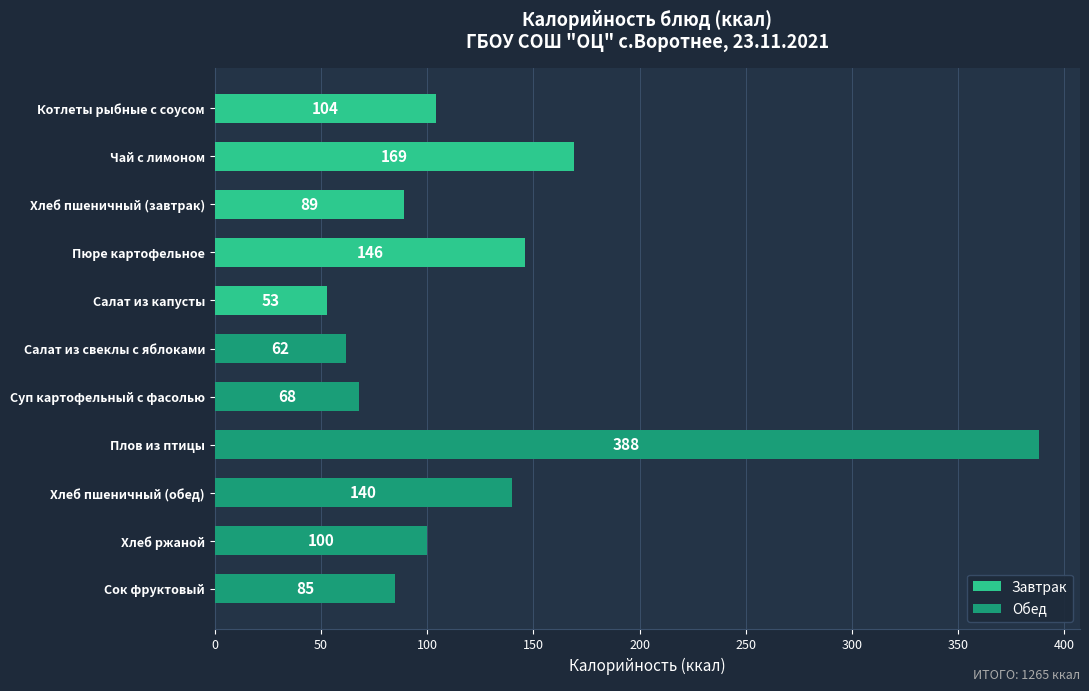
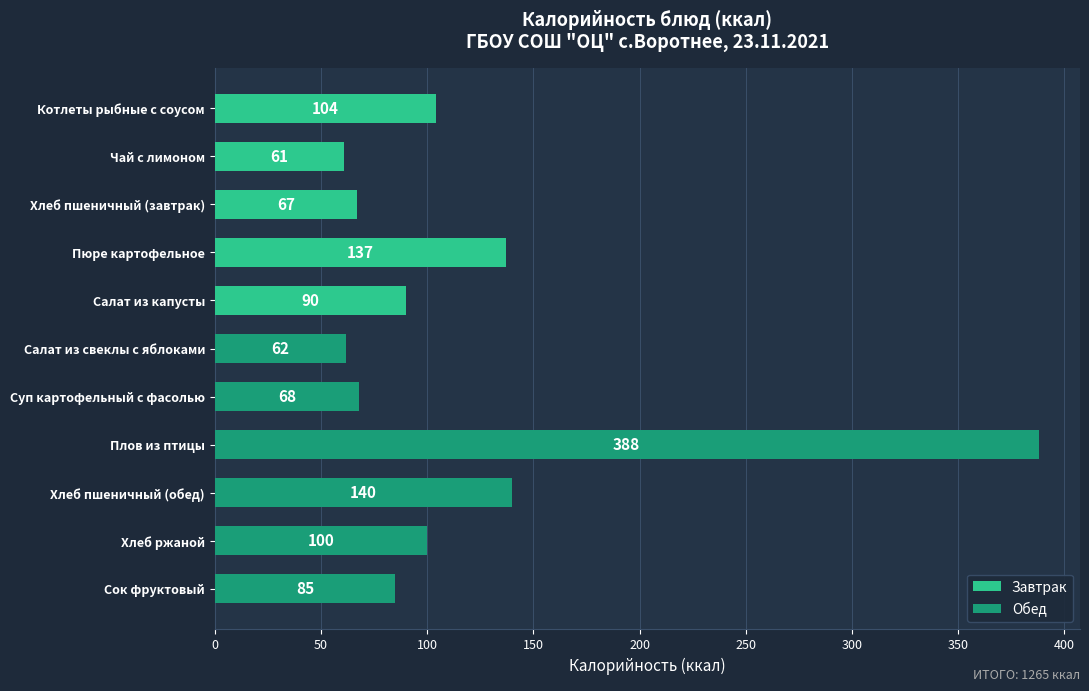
  {
    "Котлеты рыбные с соусом": 104,
-   "Чай с лимоном": 169,
-   "Хлеб пшеничный (завтрак)": 89,
-   "Пюре картофельное": 146,
-   "Салат из капусты": 53,
+   "Чай с лимоном": 61,
+   "Хлеб пшеничный (завтрак)": 67,
+   "Пюре картофельное": 137,
+   "Салат из капусты": 90,
    "Салат из свеклы с яблоками": 62,
    "Суп картофельный с фасолью": 68,
    "Плов из птицы": 388,
    "Хлеб пшеничный (обед)": 140,
    "Хлеб ржаной": 100,
    "Сок фруктовый": 85
  }
